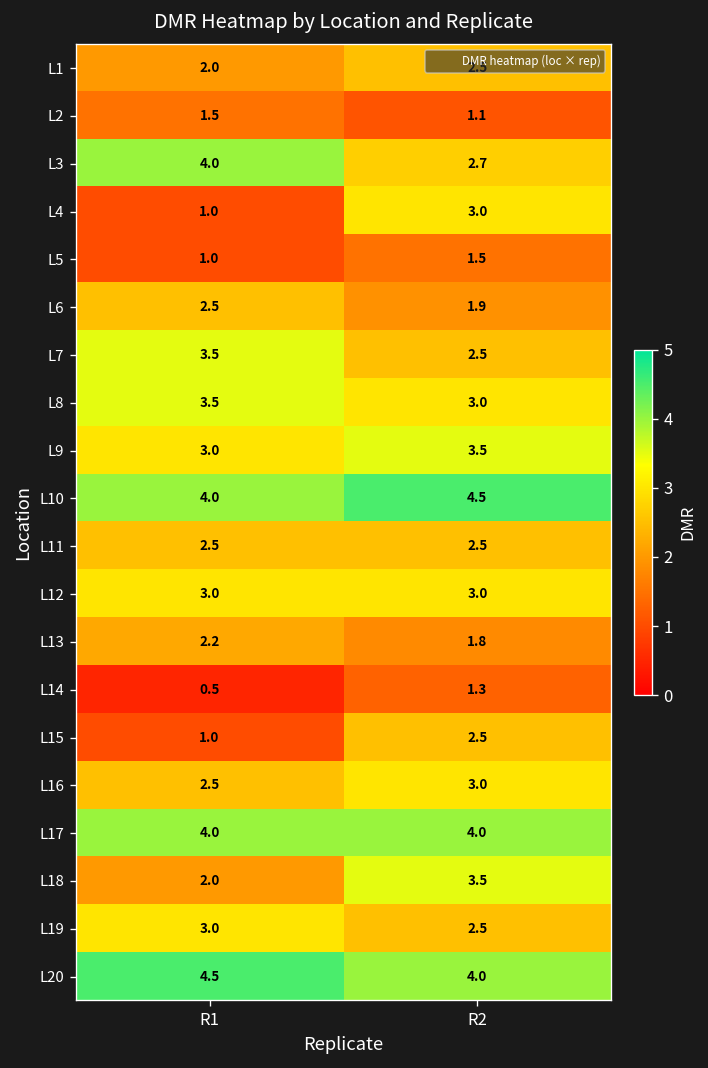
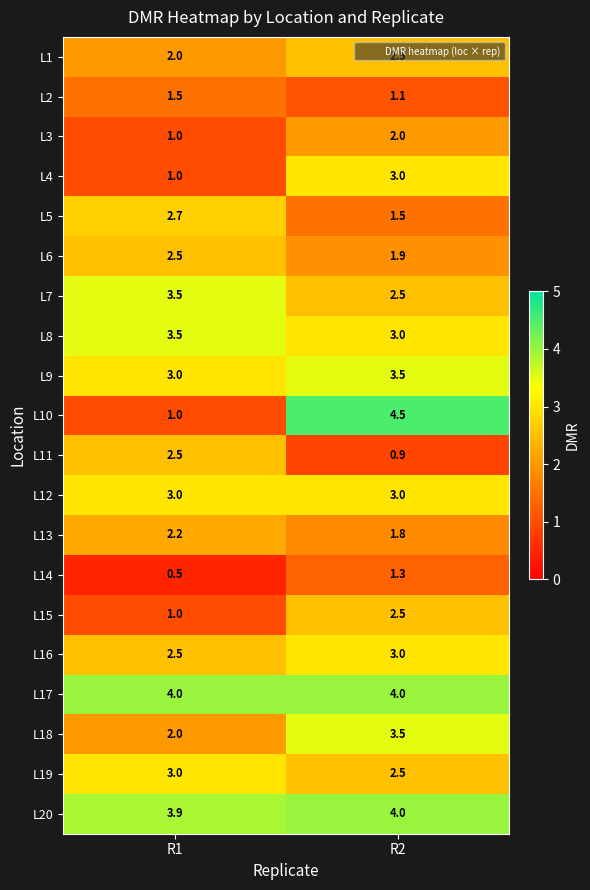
  {
    "L1": {
      "R1": 2.0
    },
    "L2": {
      "R1": 1.5,
      "R2": 1.1
    },
    "L3": {
-     "R1": 4.0,
-     "R2": 2.7
+     "R1": 1.0,
+     "R2": 2.0
    },
    "L4": {
      "R1": 1.0,
      "R2": 3.0
    },
    "L5": {
-     "R1": 1.0,
+     "R1": 2.7,
      "R2": 1.5
    },
    "L6": {
      "R1": 2.5,
      "R2": 1.9
    },
    "L7": {
      "R1": 3.5,
      "R2": 2.5
    },
    "L8": {
      "R1": 3.5,
      "R2": 3.0
    },
    "L9": {
      "R1": 3.0,
      "R2": 3.5
    },
    "L10": {
-     "R1": 4.0,
+     "R1": 1.0,
      "R2": 4.5
    },
    "L11": {
      "R1": 2.5,
-     "R2": 2.5
+     "R2": 0.9
    },
    "L12": {
      "R1": 3.0,
      "R2": 3.0
    },
    "L13": {
      "R1": 2.2,
      "R2": 1.8
    },
    "L14": {
      "R1": 0.5,
      "R2": 1.3
    },
    "L15": {
      "R1": 1.0,
      "R2": 2.5
    },
    "L16": {
      "R1": 2.5,
      "R2": 3.0
    },
    "L17": {
      "R1": 4.0,
      "R2": 4.0
    },
    "L18": {
      "R1": 2.0,
      "R2": 3.5
    },
    "L19": {
      "R1": 3.0,
      "R2": 2.5
    },
    "L20": {
-     "R1": 4.5,
+     "R1": 3.9,
      "R2": 4.0
    }
  }
